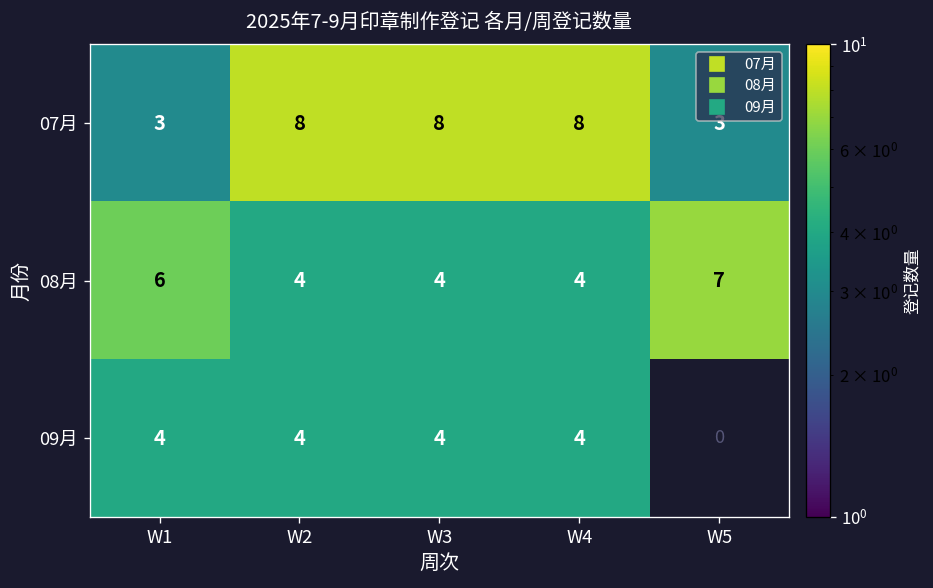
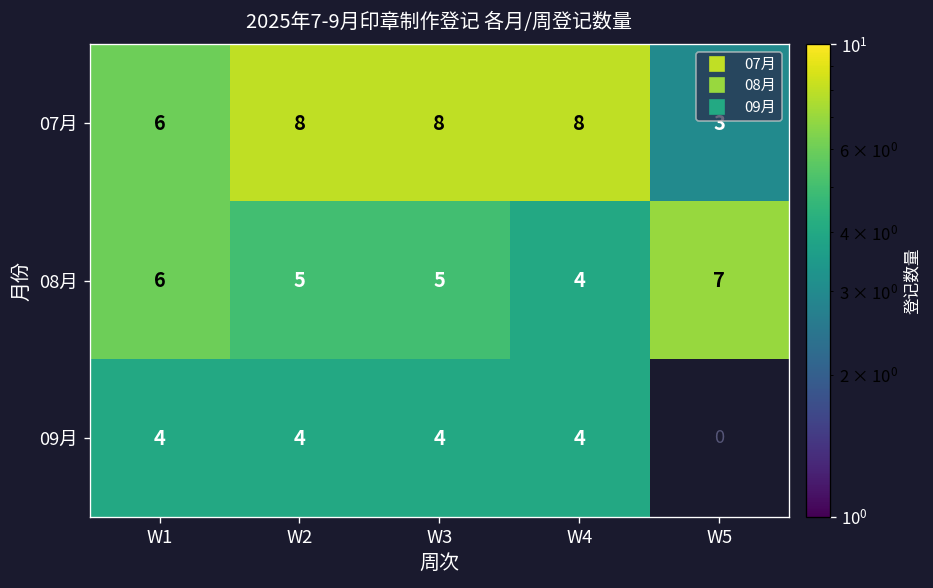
  {
    "07月": {
-     "W1": 3,
+     "W1": 6,
      "W2": 8,
      "W3": 8,
      "W4": 8
    },
    "08月": {
      "W1": 6,
-     "W2": 4,
-     "W3": 4,
+     "W2": 5,
+     "W3": 5,
      "W4": 4,
      "W5": 7
    },
    "09月": {
      "W1": 4,
      "W2": 4,
      "W3": 4,
      "W4": 4
    }
  }
